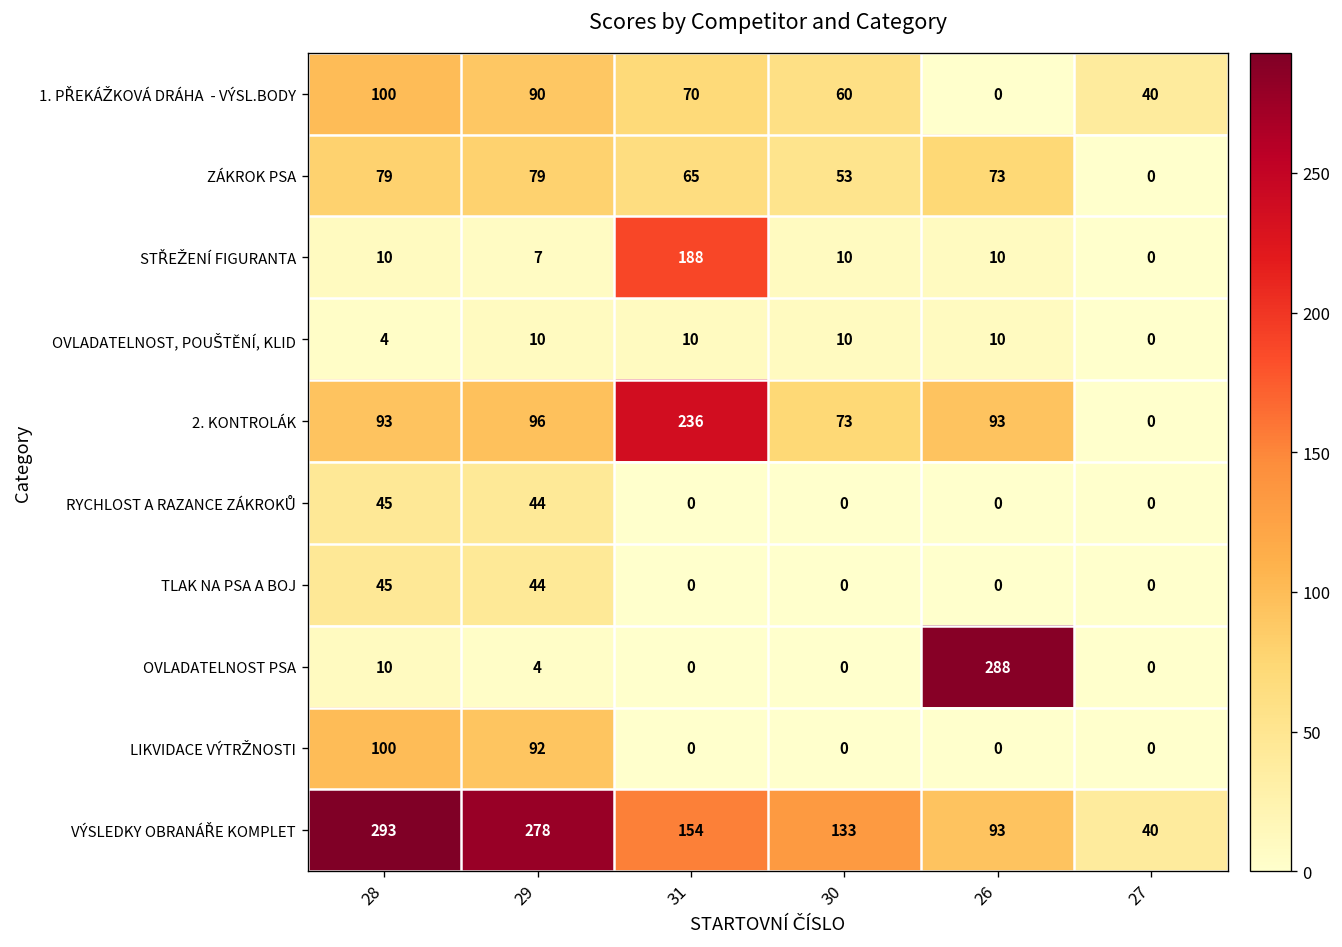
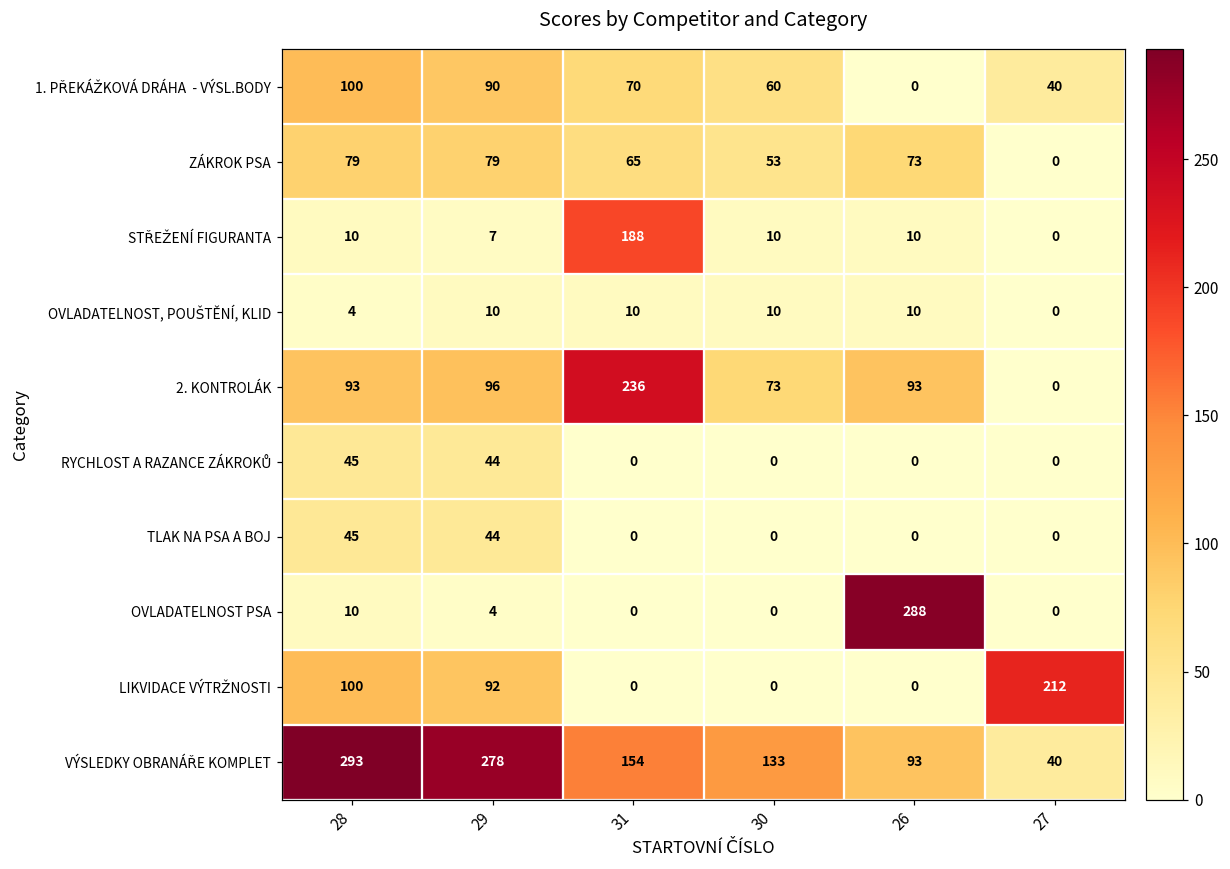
  {
    "1. PŘEKÁŽKOVÁ DRÁHA - VÝSL.BODY": {
      "28": 100,
      "29": 90,
      "31": 70,
      "30": 60,
      "26": 0,
      "27": 40
    },
    "ZÁKROK PSA": {
      "28": 79,
      "29": 79,
      "31": 65,
      "30": 53,
      "26": 73,
      "27": 0
    },
    "STŘEŽENÍ FIGURANTA": {
      "28": 10,
      "29": 7,
      "31": 188,
      "30": 10,
      "26": 10,
      "27": 0
    },
    "OVLADATELNOST, POUŠTĚNÍ, KLID": {
      "28": 4,
      "29": 10,
      "31": 10,
      "30": 10,
      "26": 10,
      "27": 0
    },
    "2. KONTROLÁK": {
      "28": 93,
      "29": 96,
      "31": 236,
      "30": 73,
      "26": 93,
      "27": 0
    },
    "RYCHLOST A RAZANCE ZÁKROKŮ": {
      "28": 45,
      "29": 44,
      "31": 0,
      "30": 0,
      "26": 0,
      "27": 0
    },
    "TLAK NA PSA A BOJ": {
      "28": 45,
      "29": 44,
      "31": 0,
      "30": 0,
      "26": 0,
      "27": 0
    },
    "OVLADATELNOST PSA": {
      "28": 10,
      "29": 4,
      "31": 0,
      "30": 0,
      "26": 288,
      "27": 0
    },
    "LIKVIDACE VÝTRŽNOSTI": {
      "28": 100,
      "29": 92,
      "31": 0,
      "30": 0,
      "26": 0,
-     "27": 0
+     "27": 212
    },
    "VÝSLEDKY OBRANÁŘE KOMPLET": {
      "28": 293,
      "29": 278,
      "31": 154,
      "30": 133,
      "26": 93,
      "27": 40
    }
  }
